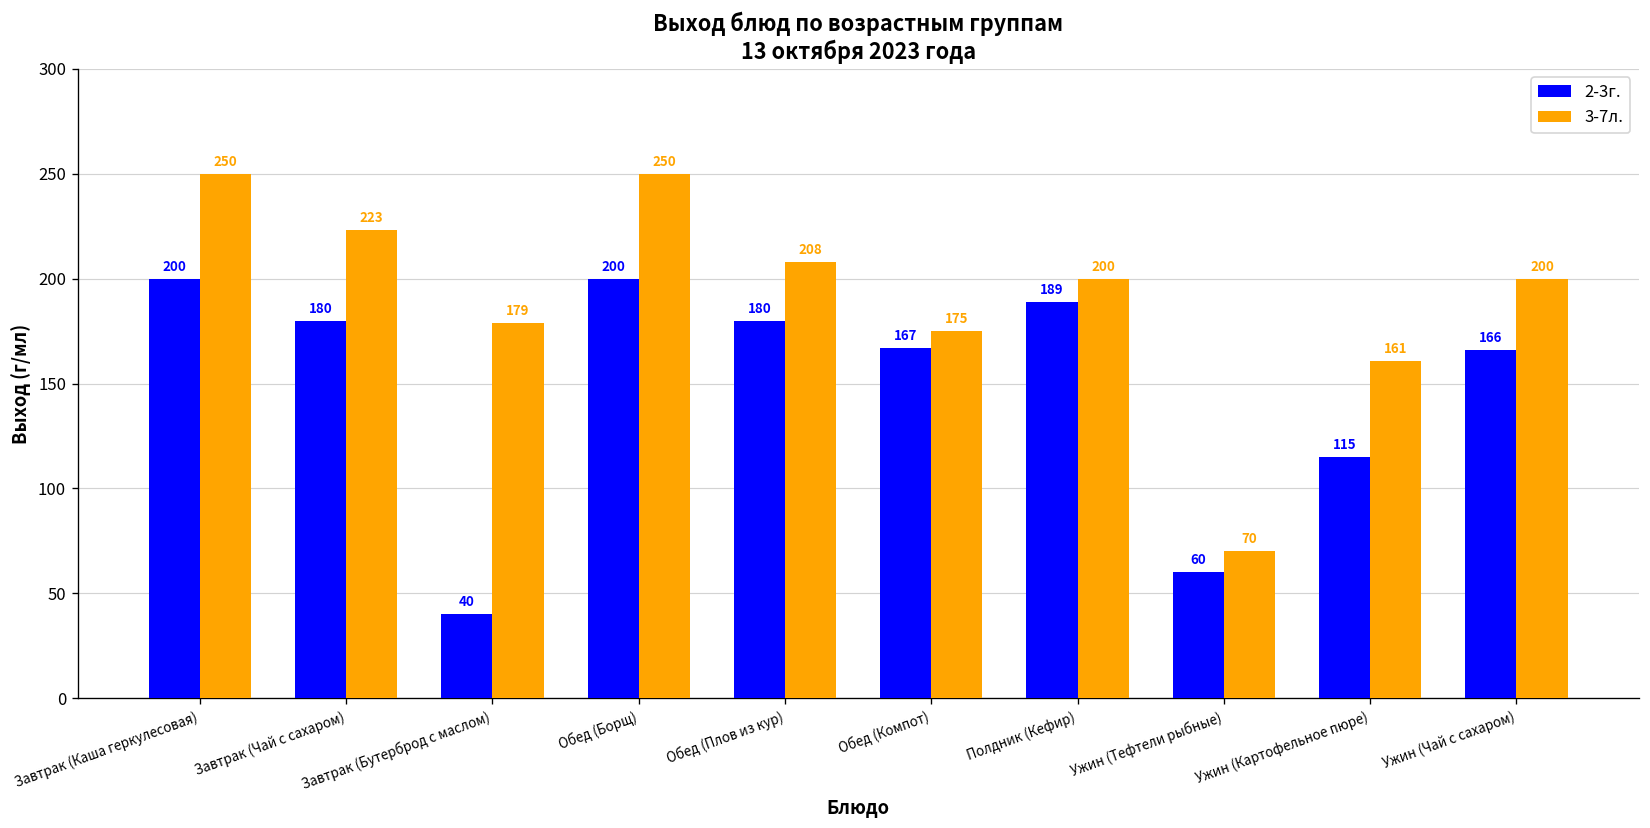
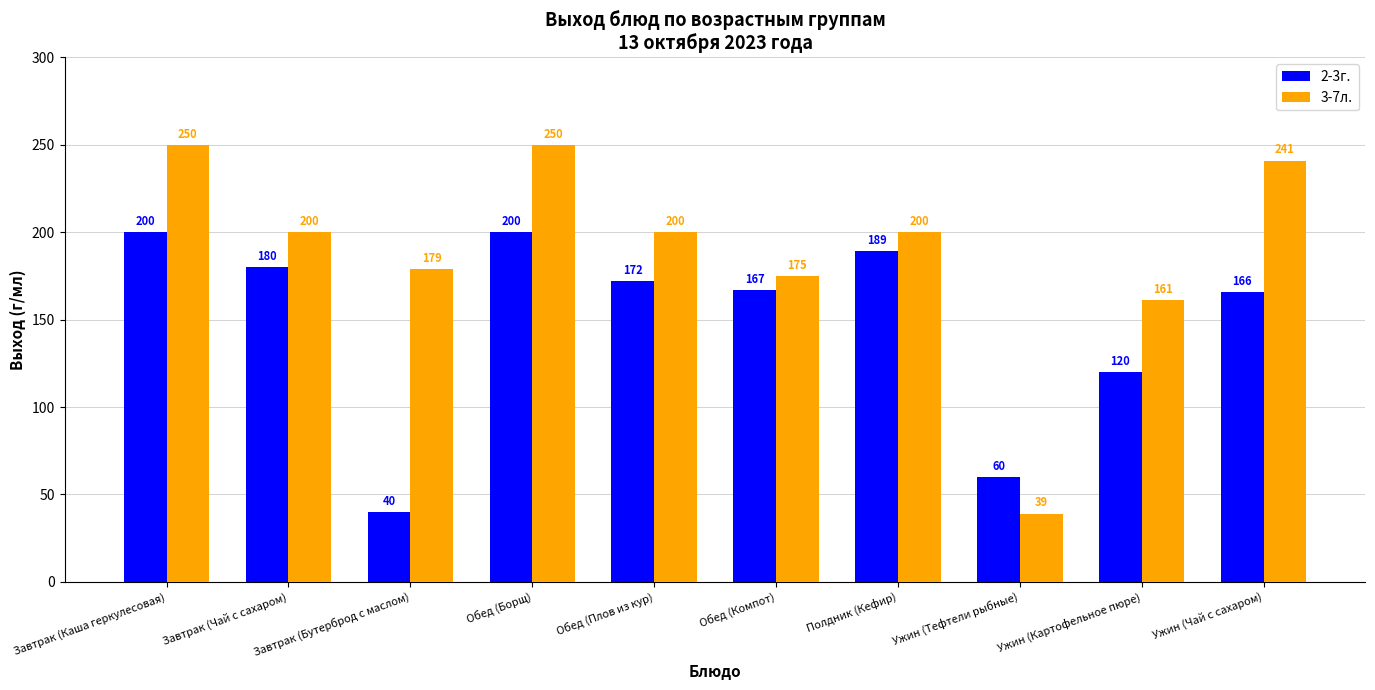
  {
    "2-3г.": {
      "Завтрак (Каша геркулесовая)": 200,
      "Завтрак (Чай с сахаром)": 180,
      "Завтрак (Бутерброд с маслом)": 40,
      "Обед (Борщ)": 200,
-     "Обед (Плов из кур)": 180,
+     "Обед (Плов из кур)": 172,
      "Обед (Компот)": 167,
      "Полдник (Кефир)": 189,
      "Ужин (Тефтели рыбные)": 60,
-     "Ужин (Картофельное пюре)": 115,
+     "Ужин (Картофельное пюре)": 120,
      "Ужин (Чай с сахаром)": 166
    },
    "3-7л.": {
      "Завтрак (Каша геркулесовая)": 250,
-     "Завтрак (Чай с сахаром)": 223,
+     "Завтрак (Чай с сахаром)": 200,
      "Завтрак (Бутерброд с маслом)": 179,
      "Обед (Борщ)": 250,
-     "Обед (Плов из кур)": 208,
+     "Обед (Плов из кур)": 200,
      "Обед (Компот)": 175,
      "Полдник (Кефир)": 200,
-     "Ужин (Тефтели рыбные)": 70,
+     "Ужин (Тефтели рыбные)": 39,
      "Ужин (Картофельное пюре)": 161,
-     "Ужин (Чай с сахаром)": 200
+     "Ужин (Чай с сахаром)": 241
    }
  }
